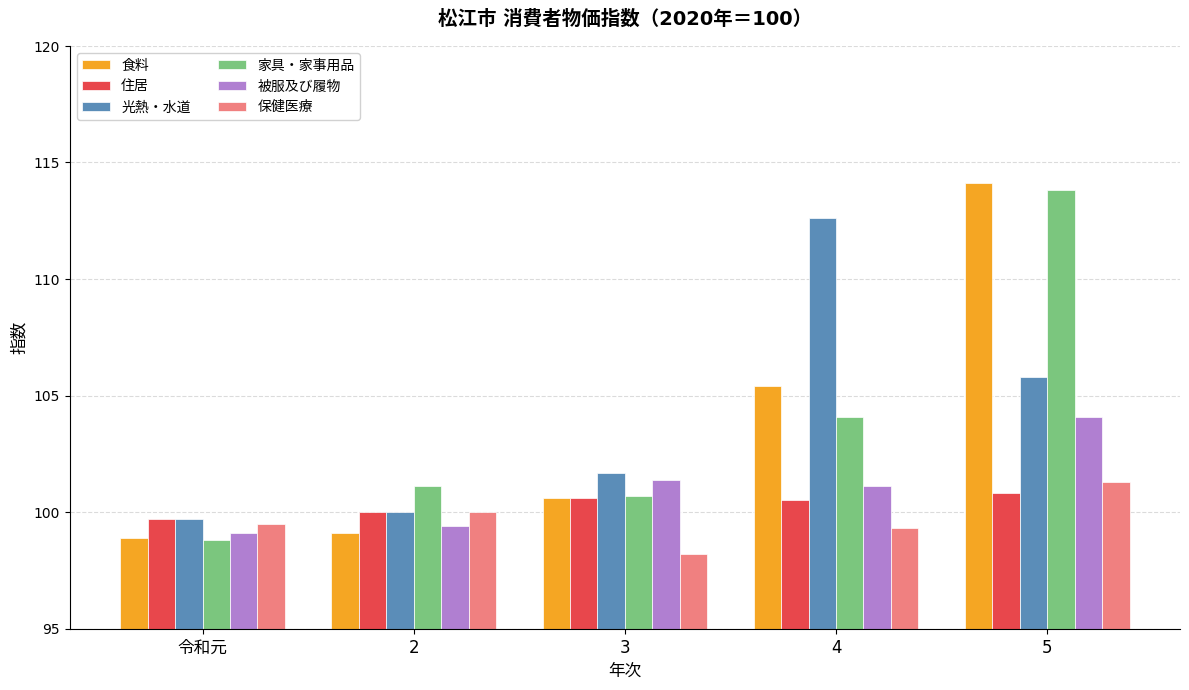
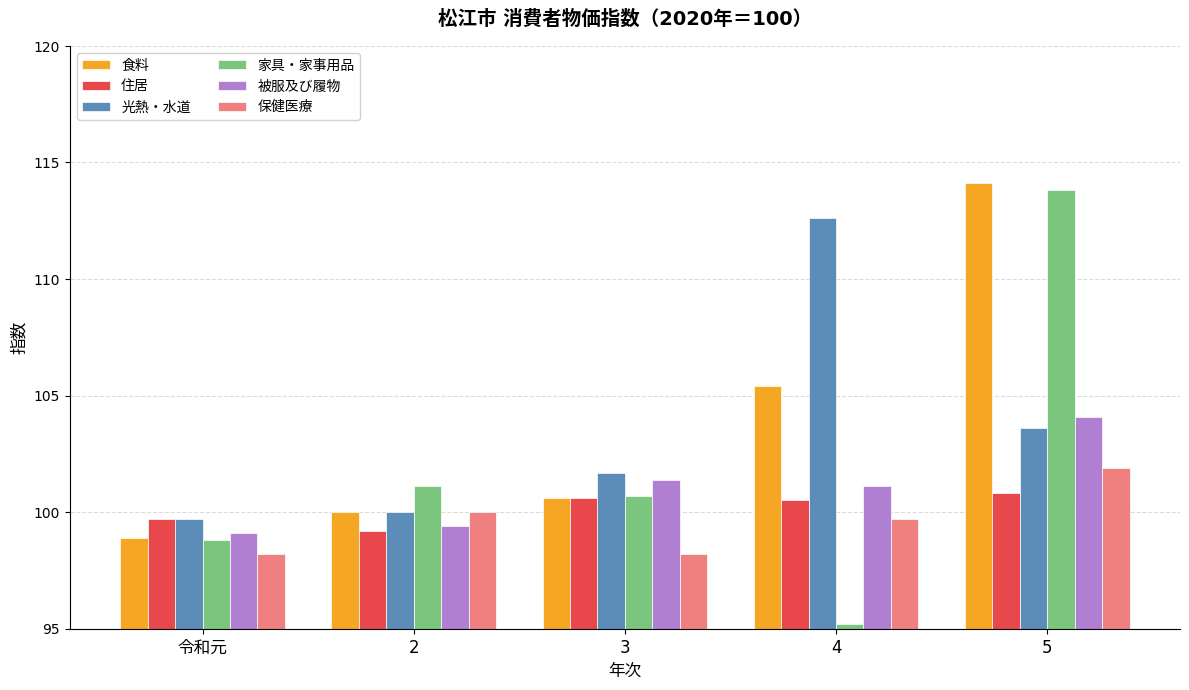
  {
    "食料": {
      "令和元": 98.9,
-     "2": 99.1,
+     "2": 100.0,
      "3": 100.6,
      "4": 105.4,
      "5": 114.1
    },
    "住居": {
      "令和元": 99.7,
-     "2": 100.0,
+     "2": 99.2,
      "3": 100.6,
      "4": 100.5,
      "5": 100.8
    },
    "光熱・水道": {
      "令和元": 99.7,
      "2": 100.0,
      "3": 101.7,
      "4": 112.6,
-     "5": 105.8
+     "5": 103.6
    },
    "家具・家事用品": {
      "令和元": 98.8,
      "2": 101.1,
      "3": 100.7,
-     "4": 104.1,
+     "4": 95.2,
      "5": 113.8
    },
    "被服及び履物": {
      "令和元": 99.1,
      "2": 99.4,
      "3": 101.4,
      "4": 101.1,
      "5": 104.1
    },
    "保健医療": {
-     "令和元": 99.5,
+     "令和元": 98.2,
      "2": 100.0,
      "3": 98.2,
-     "4": 99.3,
-     "5": 101.3
+     "4": 99.7,
+     "5": 101.9
    }
  }
